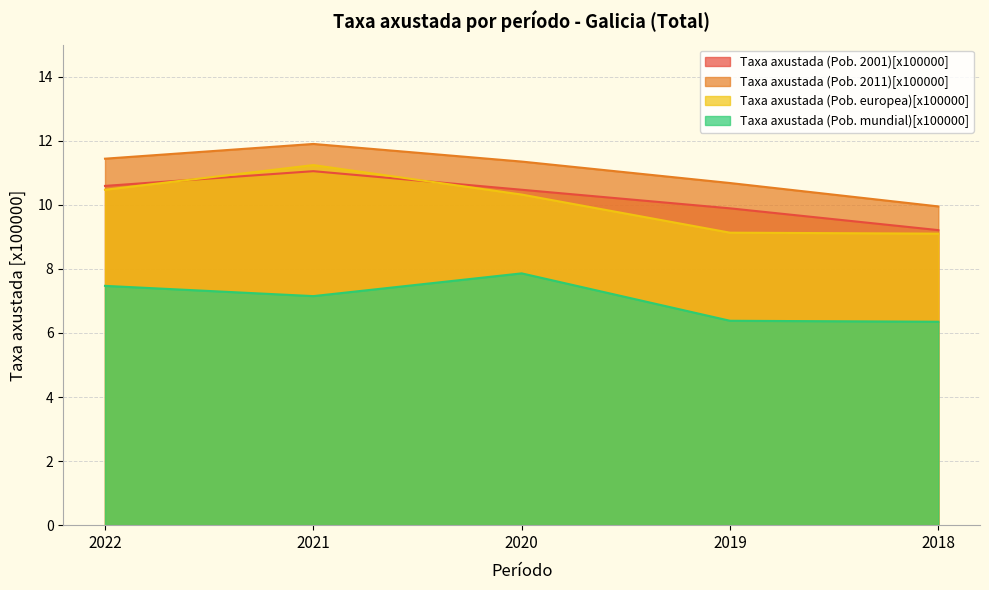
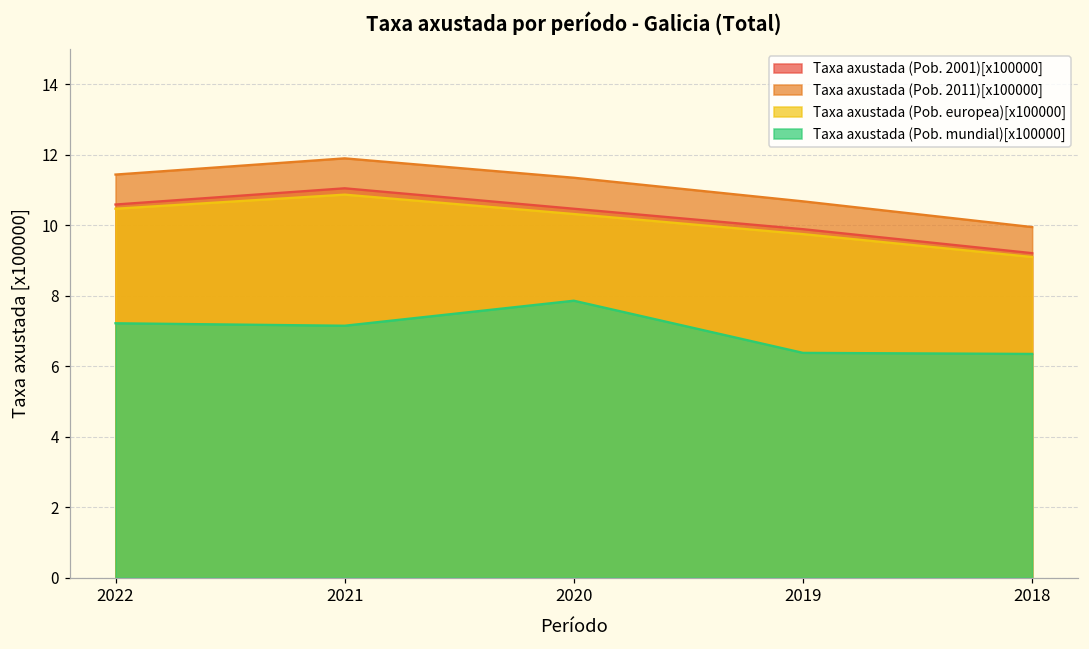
  {
    "Taxa axustada (Pob. europea)[x100000]": {
      "2022": 10.5,
-     "2021": 11.2,
+     "2021": 10.9,
      "2020": 10.3,
-     "2019": 9.1,
+     "2019": 9.8,
      "2018": 9.1
    },
    "Taxa axustada (Pob. mundial)[x100000]": {
-     "2022": 7.5,
+     "2022": 7.2,
      "2021": 7.2,
      "2020": 7.9,
      "2019": 6.4,
      "2018": 6.4
    }
  }
